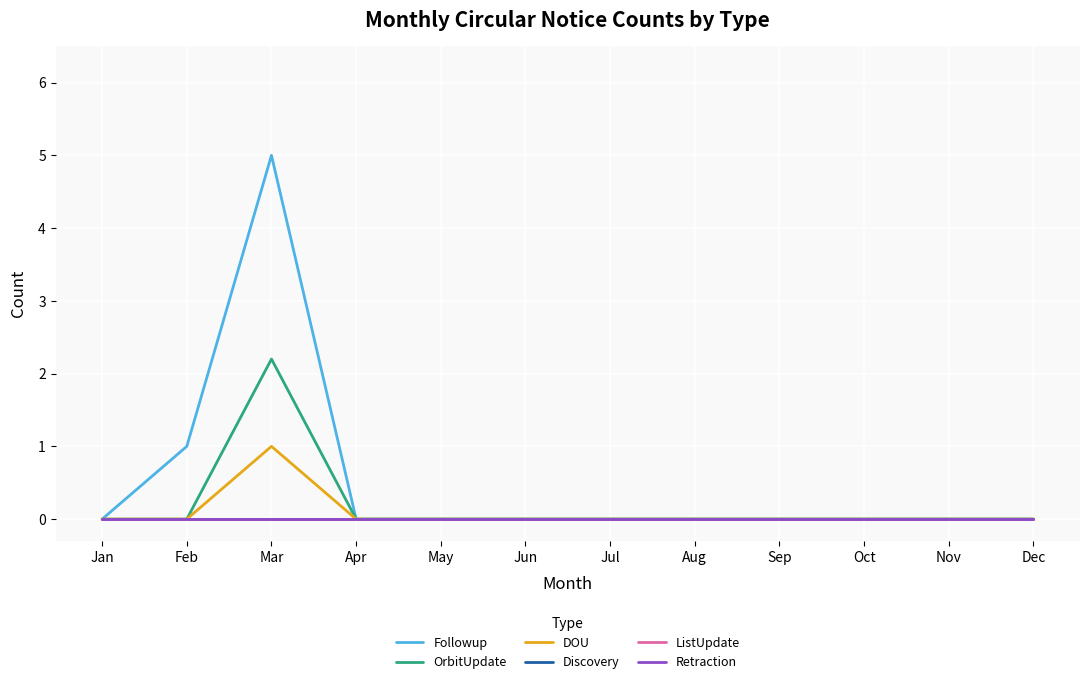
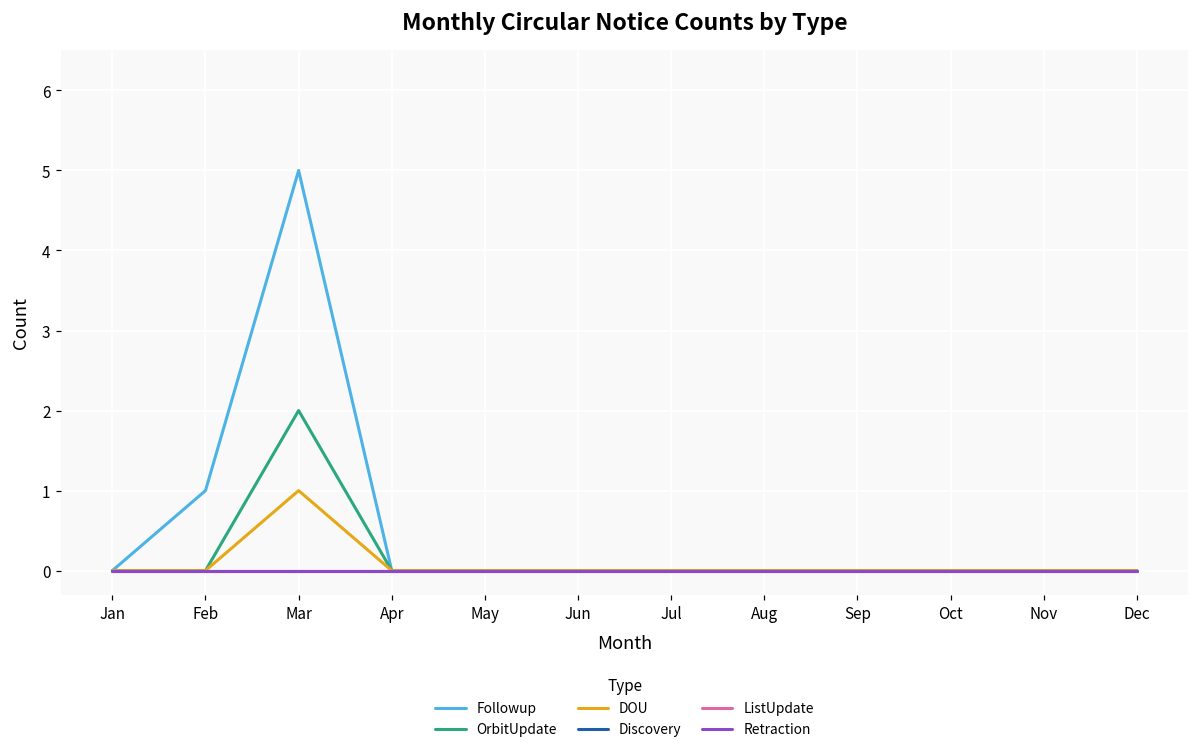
  {
    "Followup": {
      "Feb": 1.0,
      "Mar": 5.0
    },
    "OrbitUpdate": {
-     "Mar": 2.2
+     "Mar": 2.0
    },
    "DOU": {
      "Mar": 1.0
    },
    "Retraction": {
      "Mar": 0.0
    }
  }
